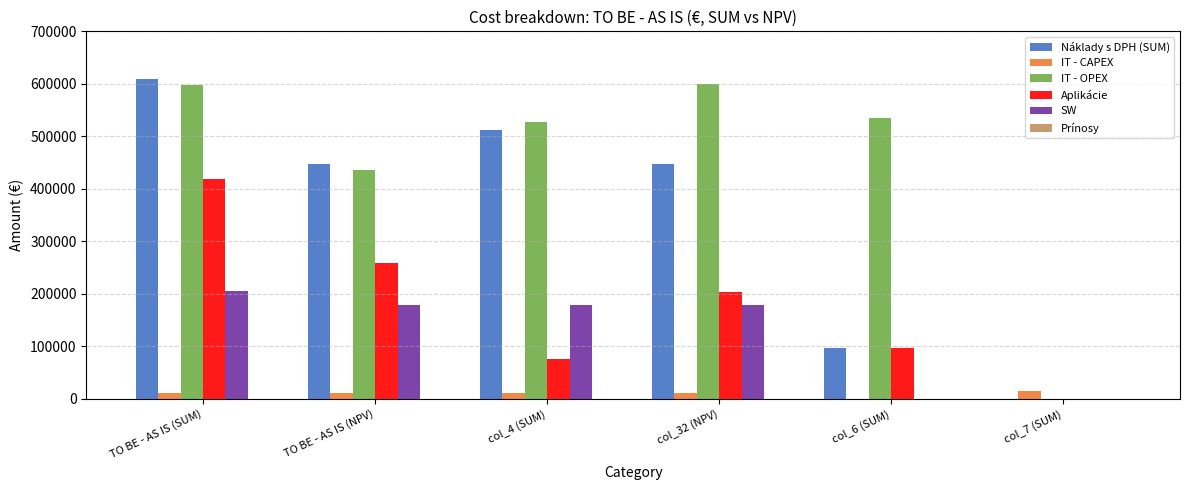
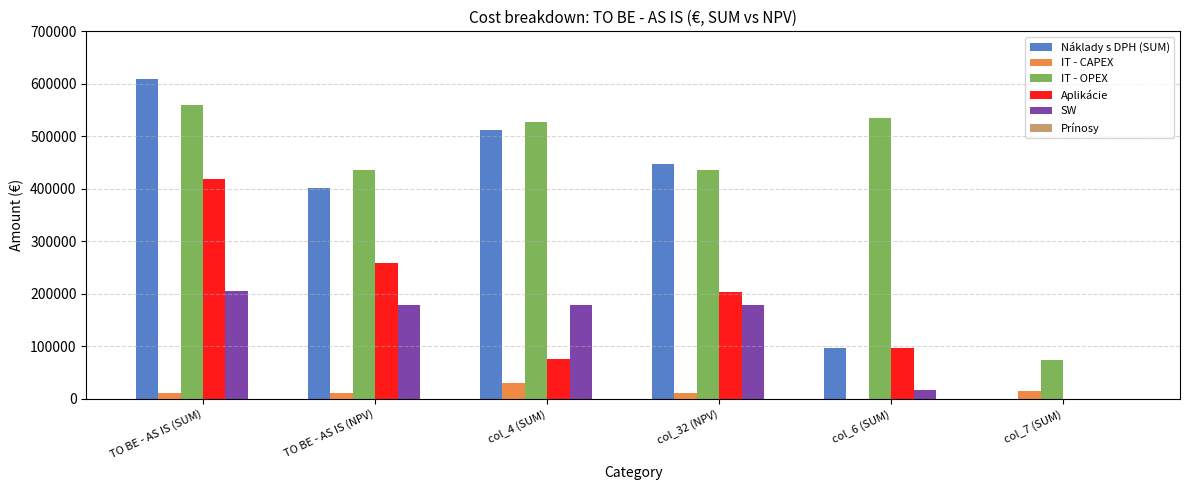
  {
    "Náklady s DPH (SUM)": {
      "TO BE - AS IS (SUM)": 610000,
-     "TO BE - AS IS (NPV)": 450000,
+     "TO BE - AS IS (NPV)": 400000,
      "col_4 (SUM)": 510000,
      "col_32 (NPV)": 450000,
      "col_6 (SUM)": 100000,
      "col_7 (SUM)": 0
    },
    "IT - CAPEX": {
      "TO BE - AS IS (SUM)": 10000,
      "TO BE - AS IS (NPV)": 10000,
-     "col_4 (SUM)": 10000,
+     "col_4 (SUM)": 30000,
      "col_32 (NPV)": 10000,
      "col_6 (SUM)": 0,
      "col_7 (SUM)": 20000
    },
    "IT - OPEX": {
-     "TO BE - AS IS (SUM)": 600000,
+     "TO BE - AS IS (SUM)": 560000,
      "TO BE - AS IS (NPV)": 440000,
      "col_4 (SUM)": 530000,
-     "col_32 (NPV)": 600000,
+     "col_32 (NPV)": 440000,
      "col_6 (SUM)": 530000,
-     "col_7 (SUM)": 0
+     "col_7 (SUM)": 70000
    },
    "Aplikácie": {
      "TO BE - AS IS (SUM)": 420000,
      "TO BE - AS IS (NPV)": 260000,
      "col_4 (SUM)": 80000,
      "col_32 (NPV)": 200000,
      "col_6 (SUM)": 100000,
      "col_7 (SUM)": 0
    },
    "SW": {
      "TO BE - AS IS (SUM)": 200000,
      "TO BE - AS IS (NPV)": 180000,
      "col_4 (SUM)": 180000,
      "col_32 (NPV)": 180000,
-     "col_6 (SUM)": 0,
+     "col_6 (SUM)": 20000,
      "col_7 (SUM)": 0
    },
    "Prínosy": {
      "TO BE - AS IS (SUM)": 0,
      "TO BE - AS IS (NPV)": 0,
      "col_4 (SUM)": 0,
      "col_32 (NPV)": 0,
      "col_6 (SUM)": 0,
      "col_7 (SUM)": 0
    }
  }
